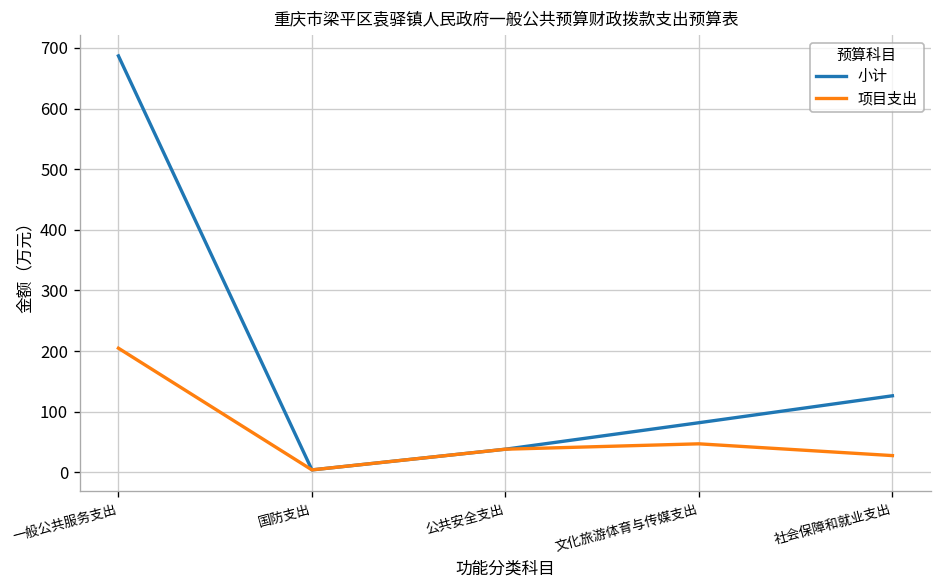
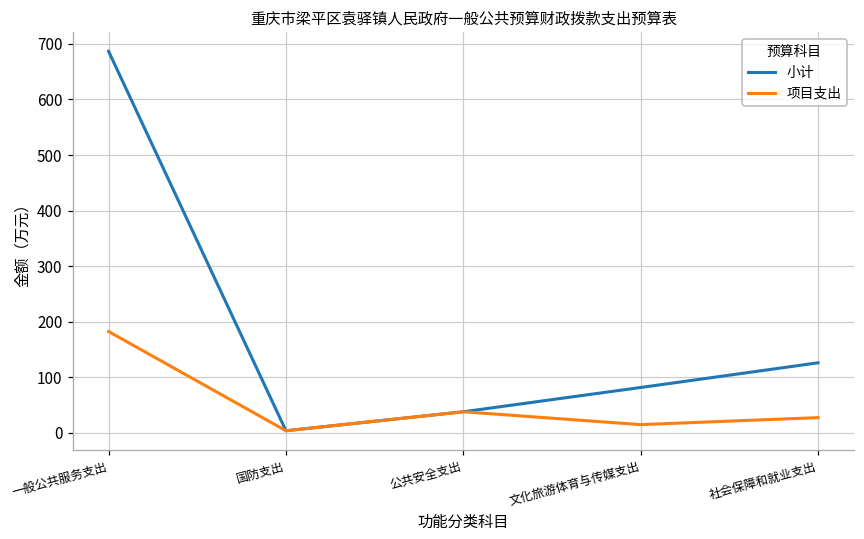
  {
    "小计": {
      "一般公共服务支出": 690,
      "文化旅游体育与传媒支出": 80,
      "社会保障和就业支出": 130
    },
    "项目支出": {
-     "一般公共服务支出": 200,
-     "文化旅游体育与传媒支出": 50,
+     "一般公共服务支出": 180,
+     "文化旅游体育与传媒支出": 20,
      "社会保障和就业支出": 30
    }
  }
